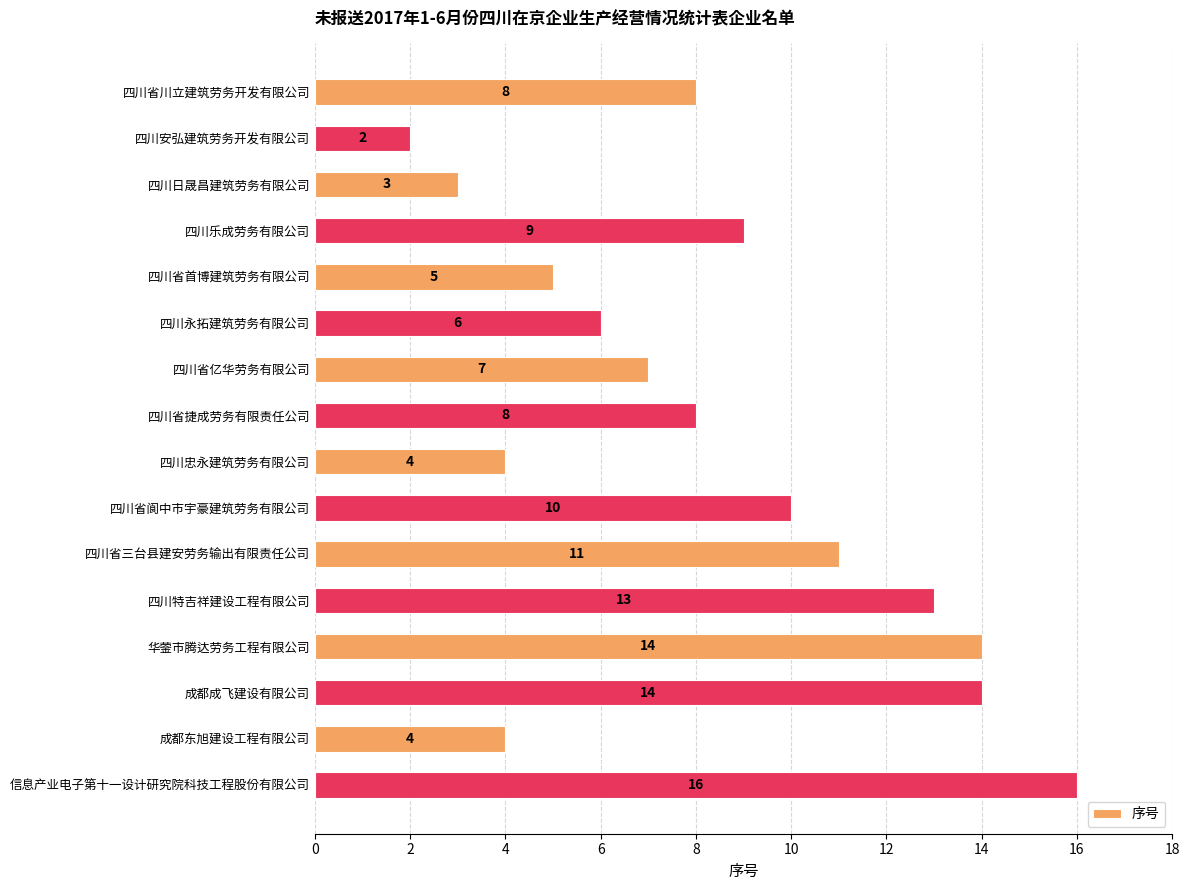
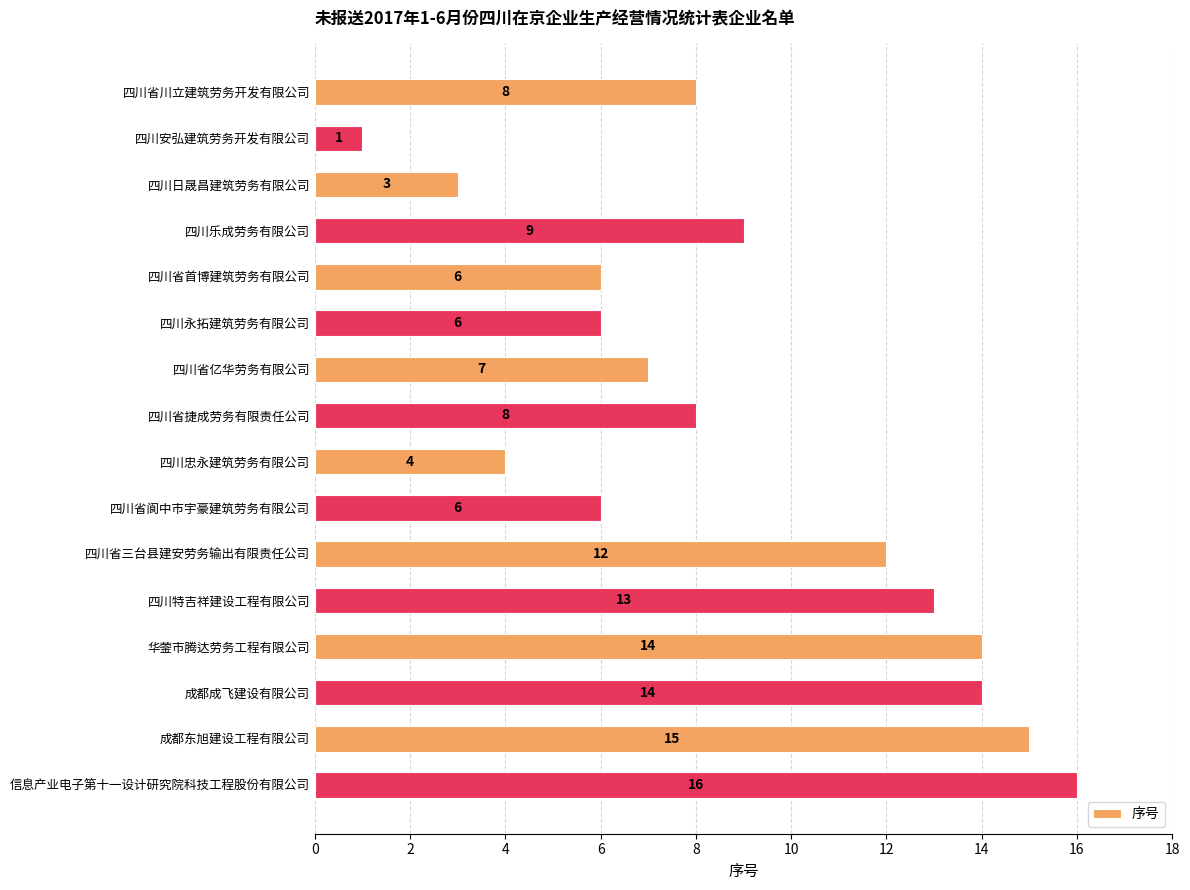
  {
    "四川省川立建筑劳务开发有限公司": 8,
-   "四川安弘建筑劳务开发有限公司": 2,
+   "四川安弘建筑劳务开发有限公司": 1,
    "四川日晟昌建筑劳务有限公司": 3,
    "四川乐成劳务有限公司": 9,
-   "四川省首博建筑劳务有限公司": 5,
+   "四川省首博建筑劳务有限公司": 6,
    "四川永拓建筑劳务有限公司": 6,
    "四川省亿华劳务有限公司": 7,
    "四川省捷成劳务有限责任公司": 8,
    "四川忠永建筑劳务有限公司": 4,
-   "四川省阆中市宇豪建筑劳务有限公司": 10,
-   "四川省三台县建安劳务输出有限责任公司": 11,
+   "四川省阆中市宇豪建筑劳务有限公司": 6,
+   "四川省三台县建安劳务输出有限责任公司": 12,
    "四川特吉祥建设工程有限公司": 13,
    "华蓥市腾达劳务工程有限公司": 14,
    "成都成飞建设有限公司": 14,
-   "成都东旭建设工程有限公司": 4,
+   "成都东旭建设工程有限公司": 15,
    "信息产业电子第十一设计研究院科技工程股份有限公司": 16
  }
